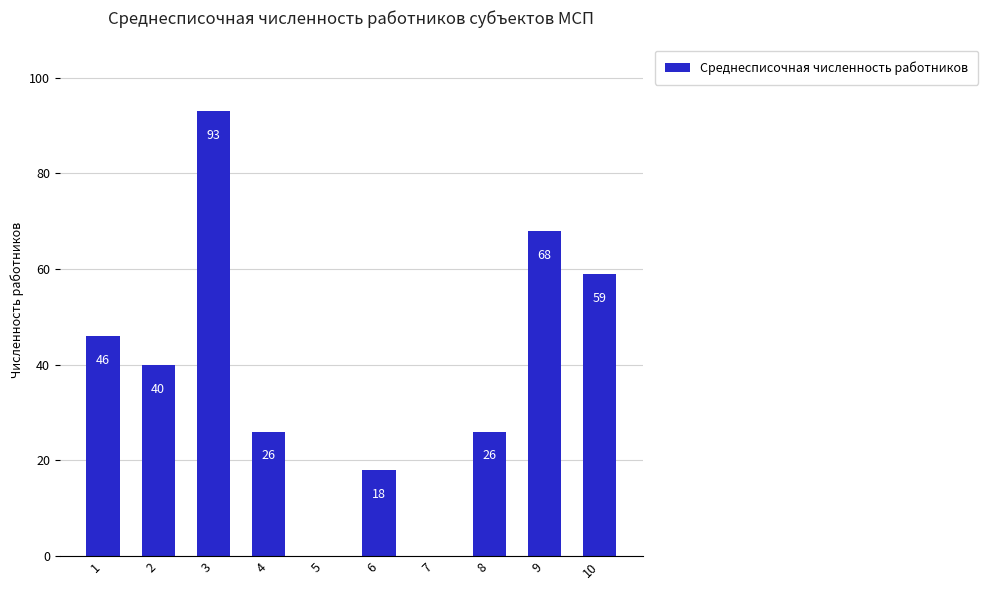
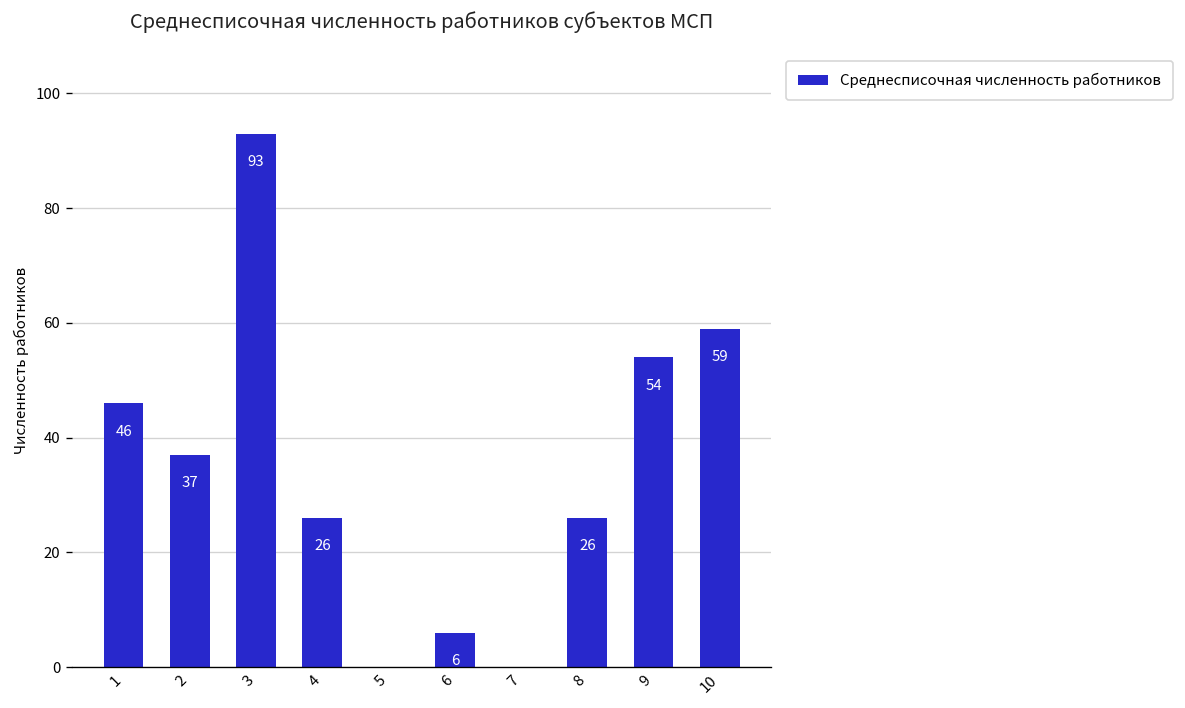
  {
    "1": 46,
-   "2": 40,
+   "2": 37,
    "3": 93,
    "4": 26,
-   "6": 18,
+   "6": 6,
    "8": 26,
-   "9": 68,
+   "9": 54,
    "10": 59
  }
